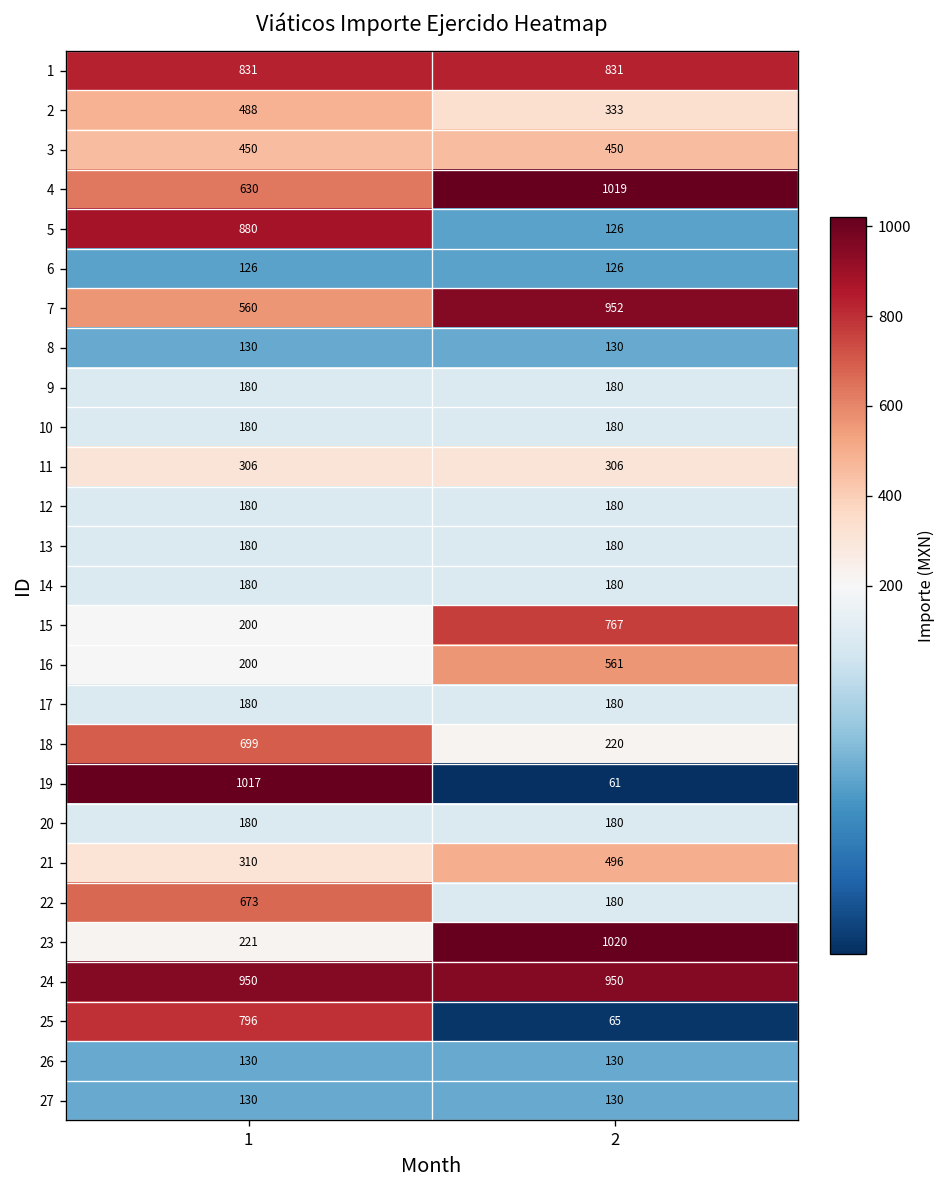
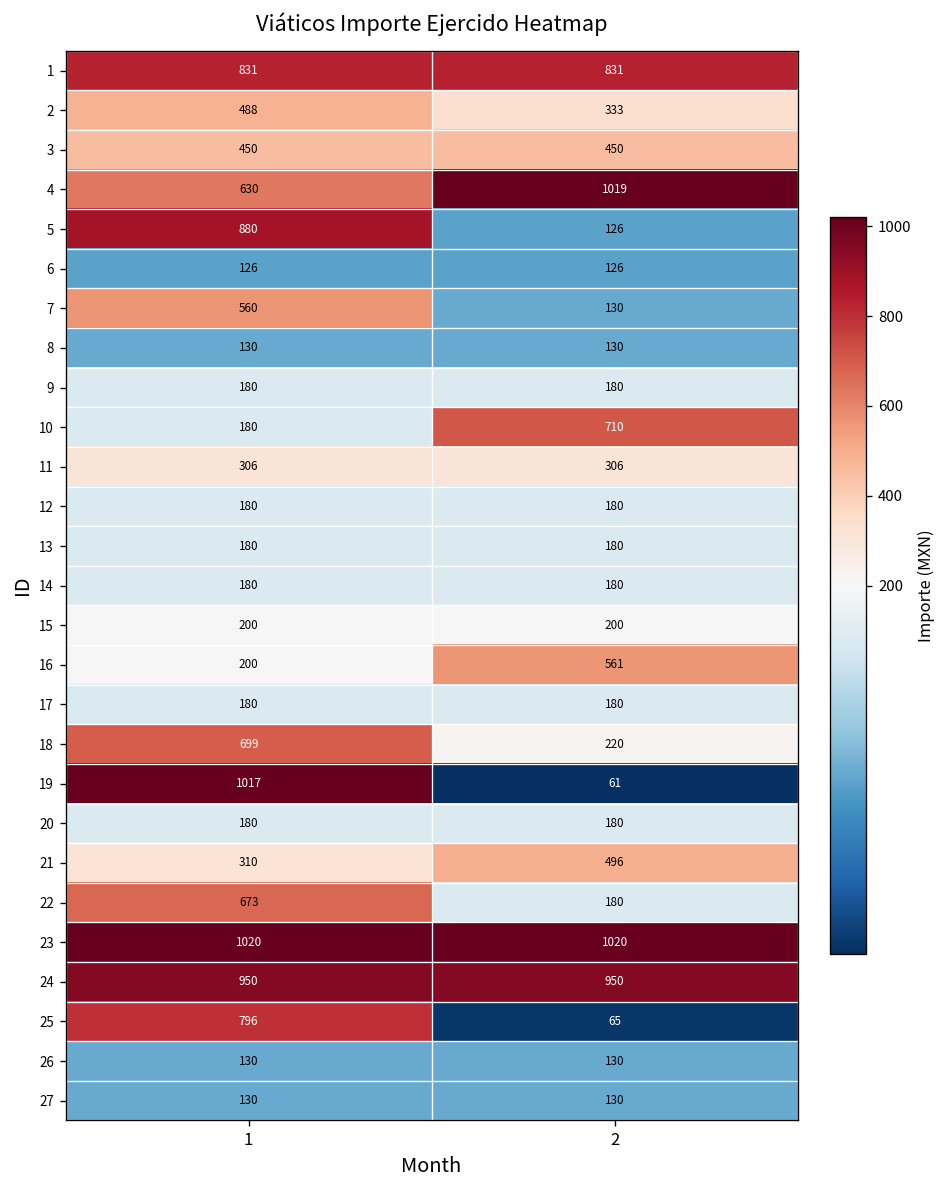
  {
    "1": {
      "1": 831,
      "2": 831
    },
    "2": {
      "1": 488,
      "2": 333
    },
    "3": {
      "1": 450,
      "2": 450
    },
    "4": {
      "1": 630,
      "2": 1019
    },
    "5": {
      "1": 880,
      "2": 126
    },
    "6": {
      "1": 126,
      "2": 126
    },
    "7": {
      "1": 560,
-     "2": 952
+     "2": 130
    },
    "8": {
      "1": 130,
      "2": 130
    },
    "9": {
      "1": 180,
      "2": 180
    },
    "10": {
      "1": 180,
-     "2": 180
+     "2": 710
    },
    "11": {
      "1": 306,
      "2": 306
    },
    "12": {
      "1": 180,
      "2": 180
    },
    "13": {
      "1": 180,
      "2": 180
    },
    "14": {
      "1": 180,
      "2": 180
    },
    "15": {
      "1": 200,
-     "2": 767
+     "2": 200
    },
    "16": {
      "1": 200,
      "2": 561
    },
    "17": {
      "1": 180,
      "2": 180
    },
    "18": {
      "1": 699,
      "2": 220
    },
    "19": {
      "1": 1017,
      "2": 61
    },
    "20": {
      "1": 180,
      "2": 180
    },
    "21": {
      "1": 310,
      "2": 496
    },
    "22": {
      "1": 673,
      "2": 180
    },
    "23": {
-     "1": 221,
+     "1": 1020,
      "2": 1020
    },
    "24": {
      "1": 950,
      "2": 950
    },
    "25": {
      "1": 796,
      "2": 65
    },
    "26": {
      "1": 130,
      "2": 130
    },
    "27": {
      "1": 130,
      "2": 130
    }
  }
